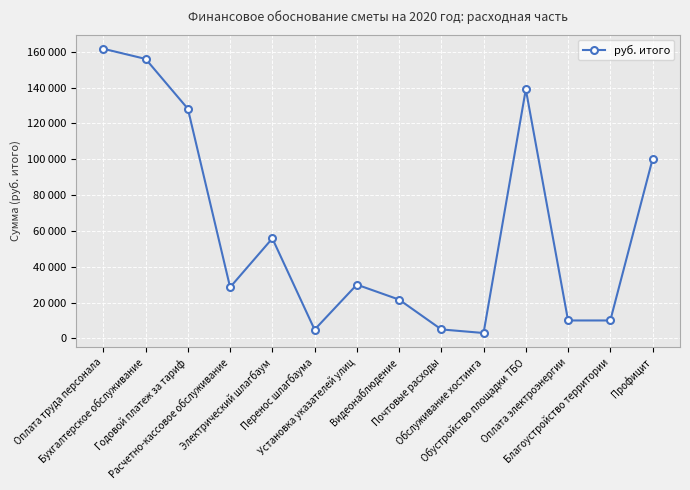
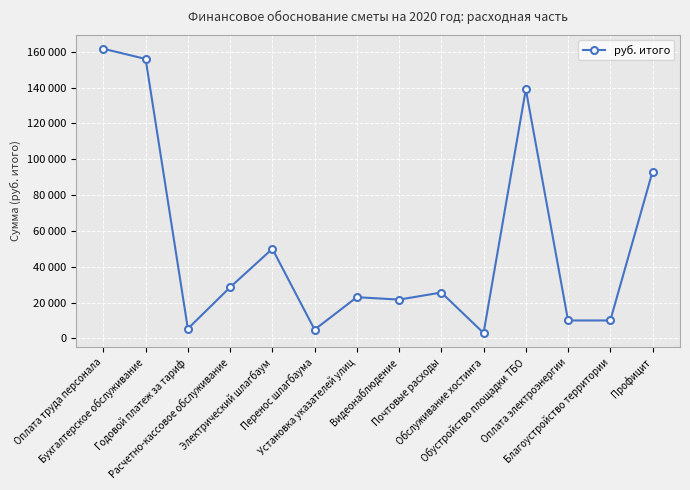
  {
    "Оплата труда персонала": 162000,
    "Бухгалтерское обслуживание": 156000,
-   "Годовой платеж за тариф": 128000,
+   "Годовой платеж за тариф": 5000,
    "Расчетно-кассовое обслуживание": 29000,
-   "Электрический шлагбаум": 56000,
+   "Электрический шлагбаум": 50000,
    "Перенос шлагбаума": 5000,
-   "Установка указателей улиц": 30000,
+   "Установка указателей улиц": 23000,
    "Видеонаблюдение": 22000,
-   "Почтовые расходы": 5000,
+   "Почтовые расходы": 26000,
    "Обслуживание хостинга": 3000,
    "Обустройство площадки ТБО": 139000,
    "Оплата электроэнергии": 10000,
    "Благоустройство территории": 10000,
-   "Профицит": 100000
+   "Профицит": 93000
  }
